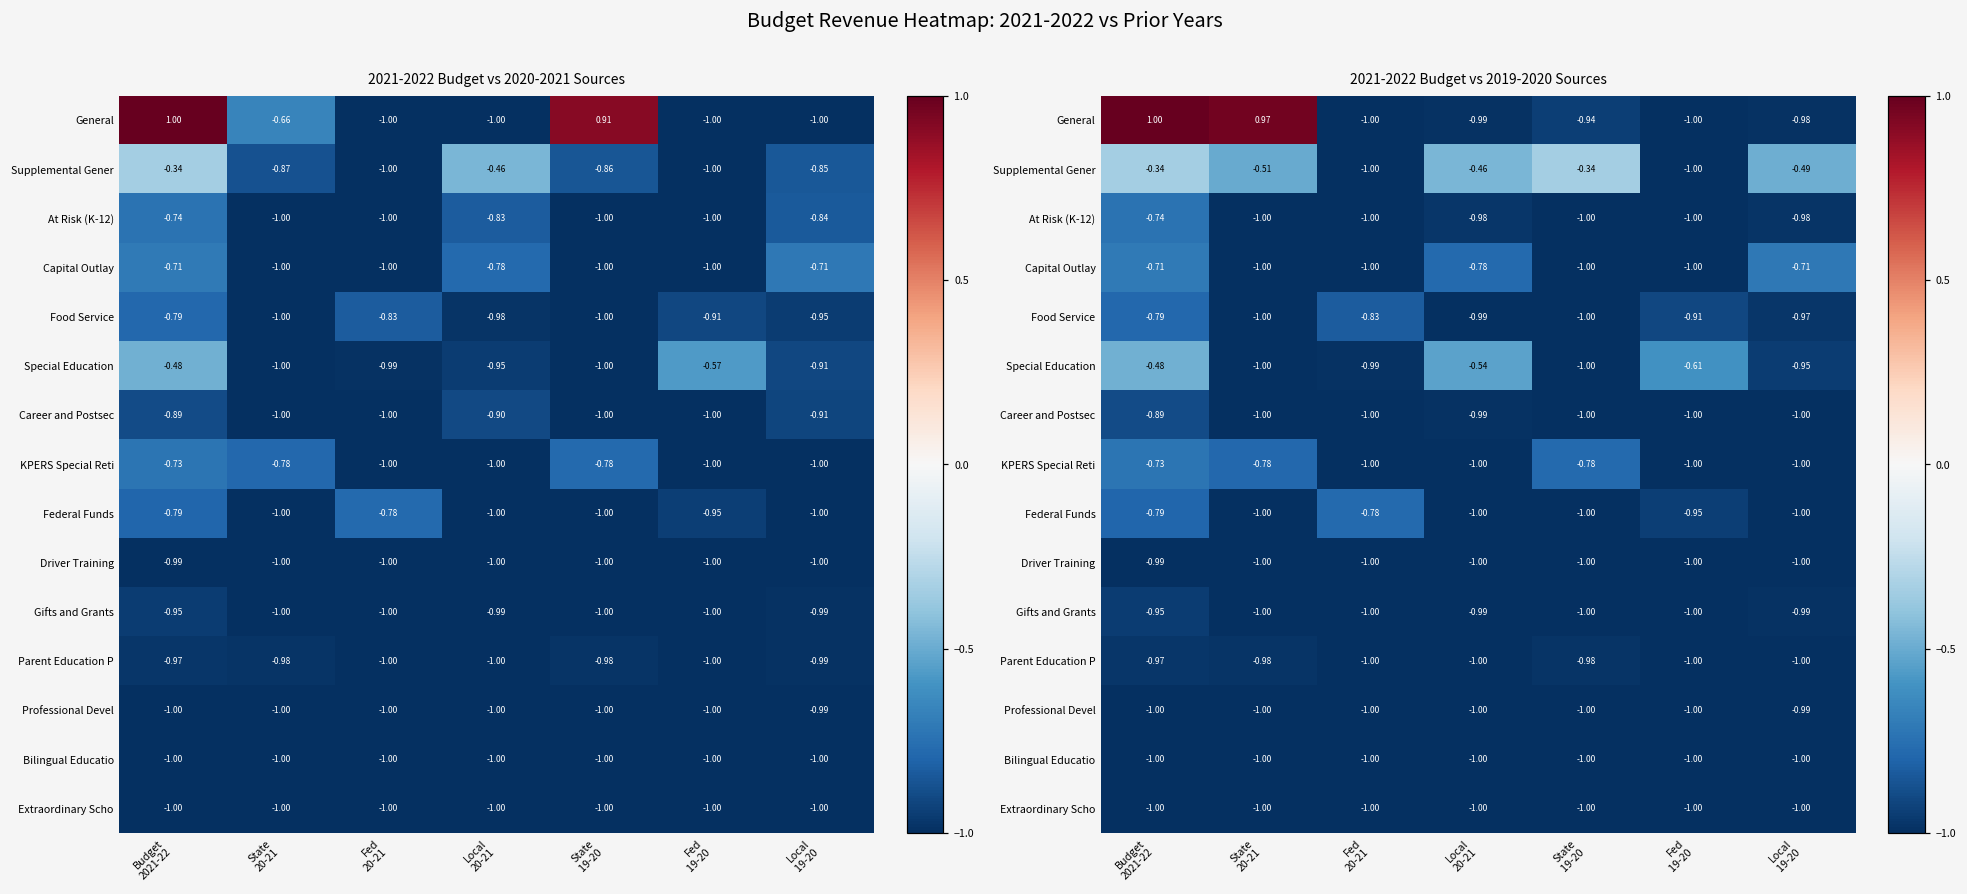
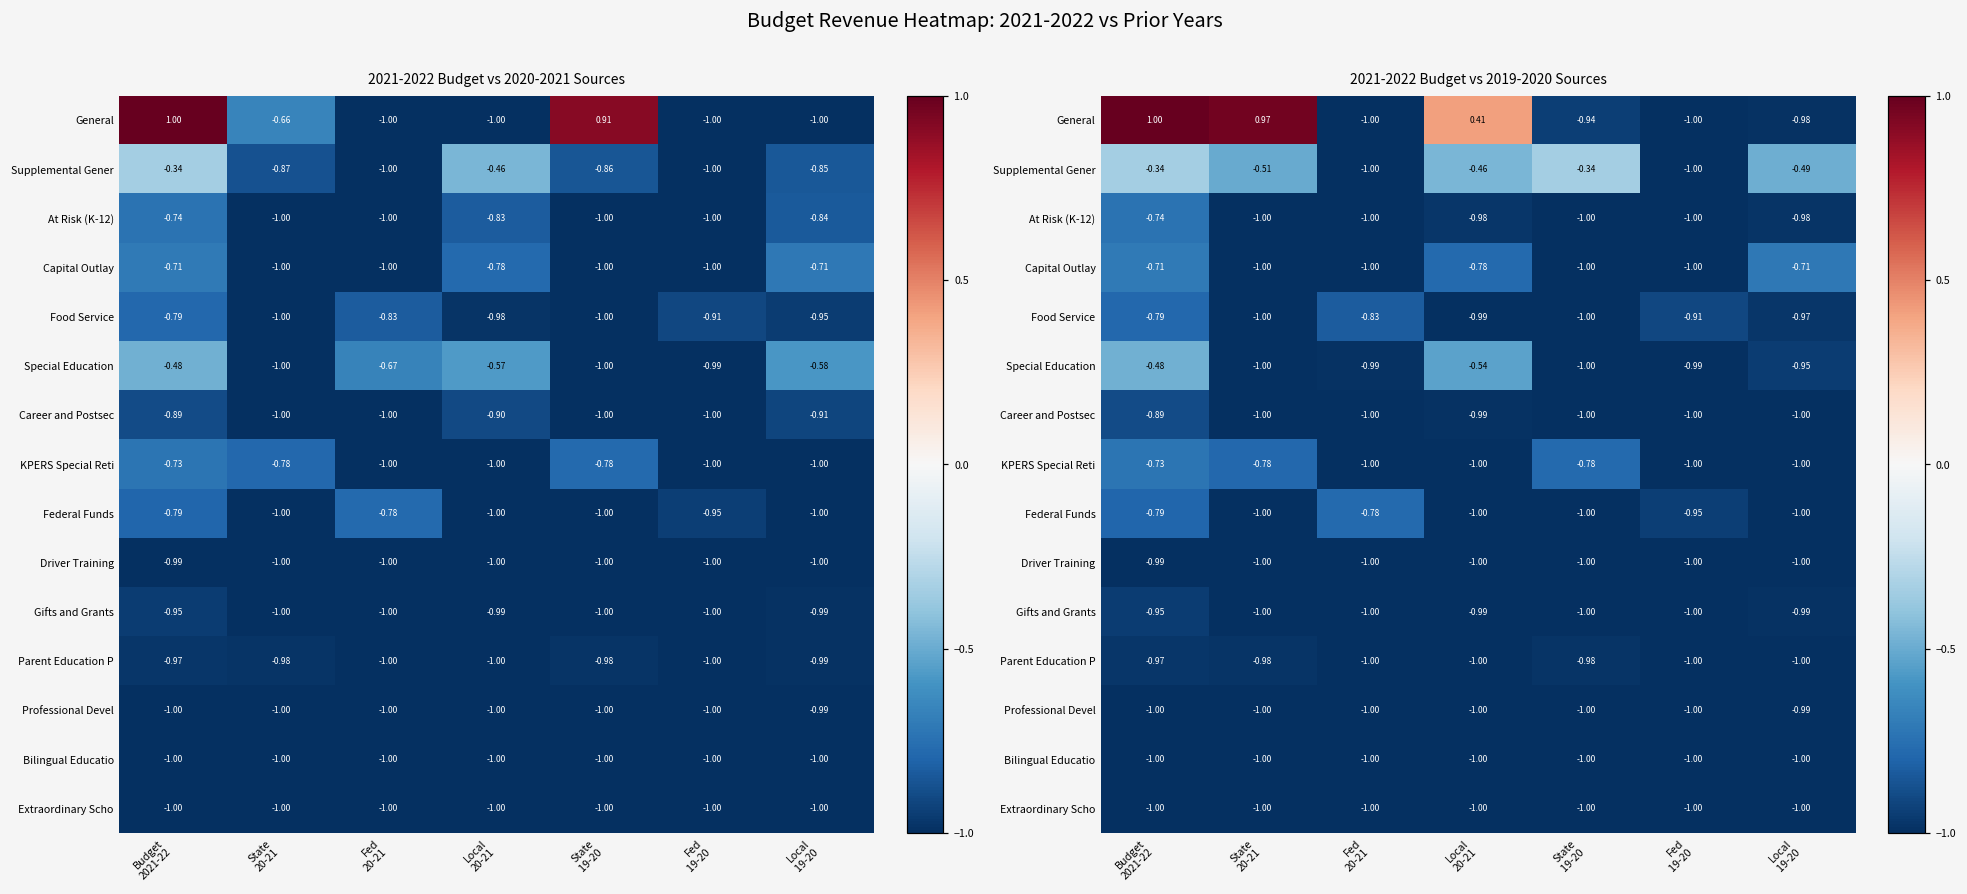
  {
    "2021-2022 Budget vs 2020-2021 Sources": {
      "Special Education": {
        "Budget 2021-22": -0.48,
        "State 20-21": -1.00,
-       "Fed 20-21": -0.99,
-       "Local 20-21": -0.95,
+       "Fed 20-21": -0.67,
+       "Local 20-21": -0.57,
        "State 19-20": -1.00,
-       "Fed 19-20": -0.57,
-       "Local 19-20": -0.91
+       "Fed 19-20": -0.99,
+       "Local 19-20": -0.58
      }
    },
    "2021-2022 Budget vs 2019-2020 Sources": {
      "General": {
        "Budget 2021-22": 1.00,
        "State 20-21": 0.97,
        "Fed 20-21": -1.00,
-       "Local 20-21": -0.99,
+       "Local 20-21": 0.41,
        "State 19-20": -0.94,
        "Fed 19-20": -1.00,
        "Local 19-20": -0.98
      },
      "Special Education": {
        "Budget 2021-22": -0.48,
        "State 20-21": -1.00,
        "Fed 20-21": -0.99,
        "Local 20-21": -0.54,
        "State 19-20": -1.00,
-       "Fed 19-20": -0.61,
+       "Fed 19-20": -0.99,
        "Local 19-20": -0.95
      }
    }
  }
